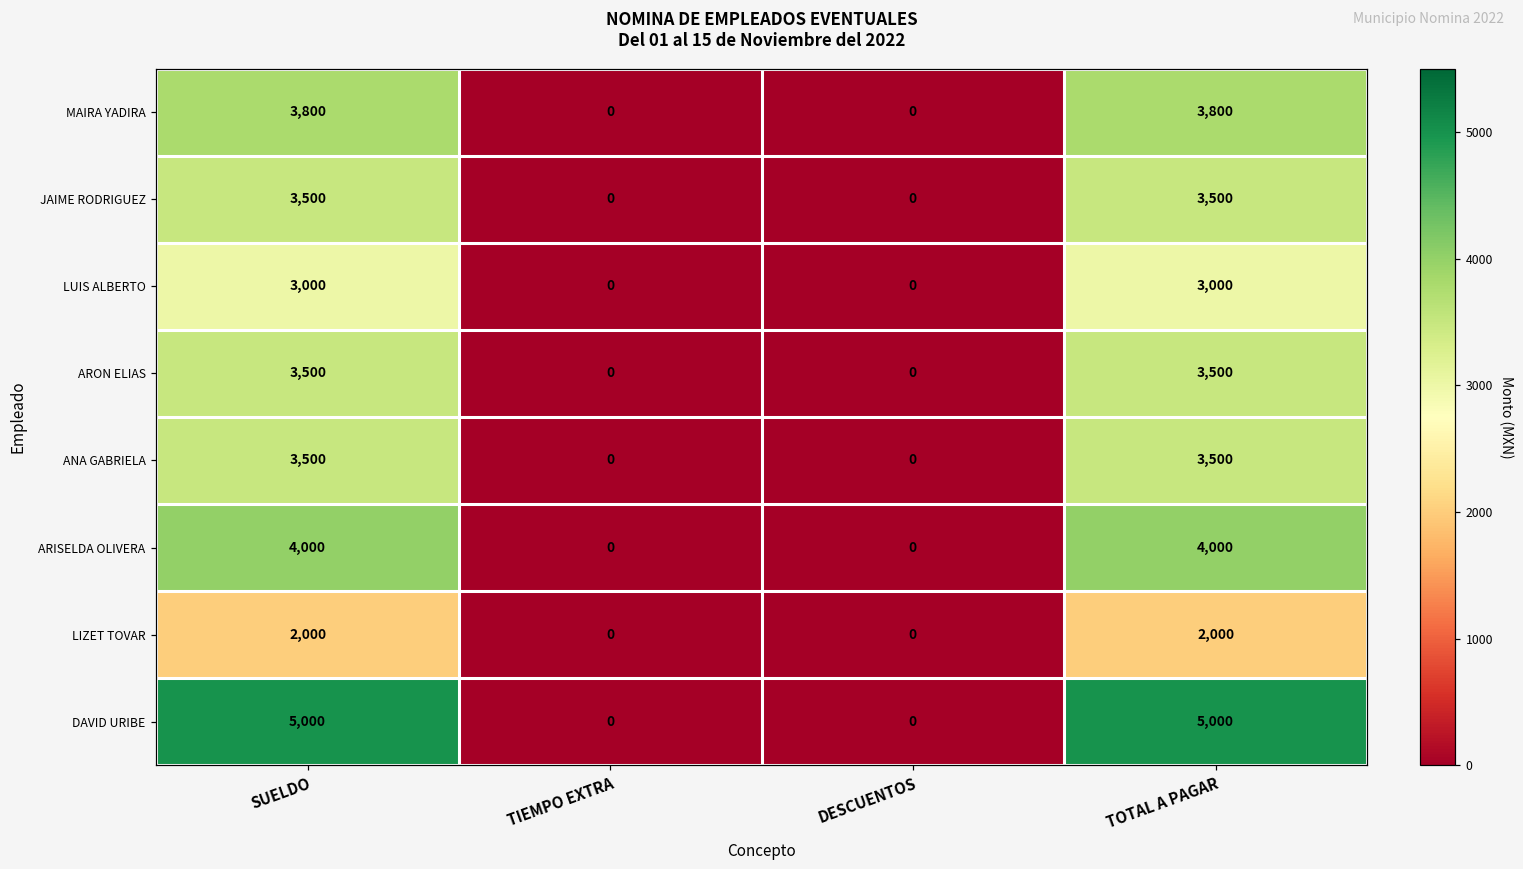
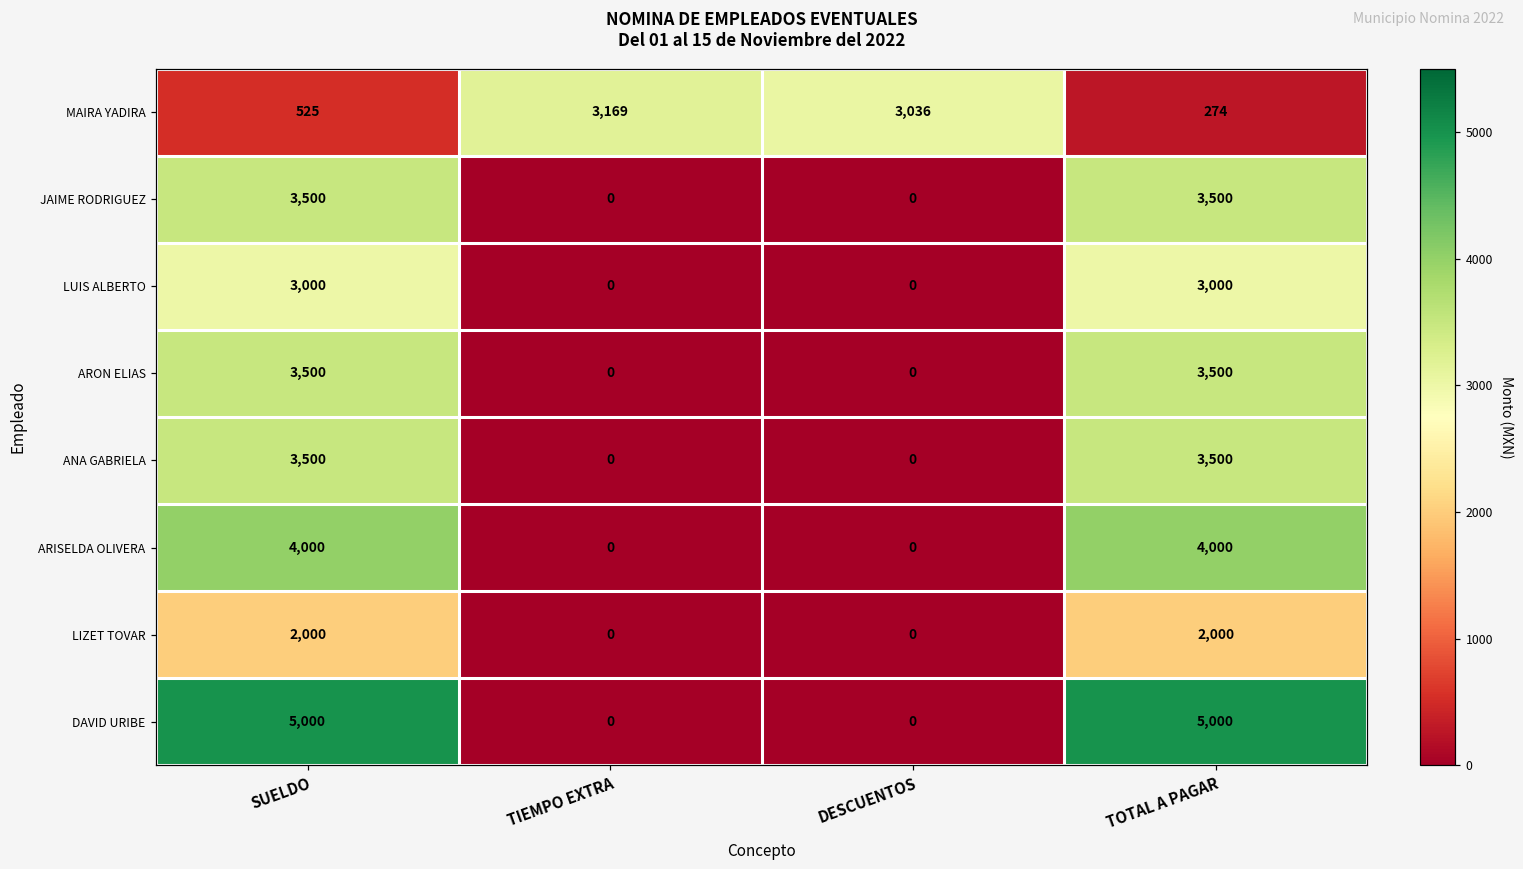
  {
    "MAIRA YADIRA": {
-     "SUELDO": "3,800",
-     "TIEMPO EXTRA": "0",
-     "DESCUENTOS": "0",
-     "TOTAL A PAGAR": "3,800"
+     "SUELDO": "525",
+     "TIEMPO EXTRA": "3,169",
+     "DESCUENTOS": "3,036",
+     "TOTAL A PAGAR": "274"
    },
    "JAIME RODRIGUEZ": {
      "SUELDO": "3,500",
      "TIEMPO EXTRA": "0",
      "DESCUENTOS": "0",
      "TOTAL A PAGAR": "3,500"
    },
    "LUIS ALBERTO": {
      "SUELDO": "3,000",
      "TIEMPO EXTRA": "0",
      "DESCUENTOS": "0",
      "TOTAL A PAGAR": "3,000"
    },
    "ARON ELIAS": {
      "SUELDO": "3,500",
      "TIEMPO EXTRA": "0",
      "DESCUENTOS": "0",
      "TOTAL A PAGAR": "3,500"
    },
    "ANA GABRIELA": {
      "SUELDO": "3,500",
      "TIEMPO EXTRA": "0",
      "DESCUENTOS": "0",
      "TOTAL A PAGAR": "3,500"
    },
    "ARISELDA OLIVERA": {
      "SUELDO": "4,000",
      "TIEMPO EXTRA": "0",
      "DESCUENTOS": "0",
      "TOTAL A PAGAR": "4,000"
    },
    "LIZET TOVAR": {
      "SUELDO": "2,000",
      "TIEMPO EXTRA": "0",
      "DESCUENTOS": "0",
      "TOTAL A PAGAR": "2,000"
    },
    "DAVID URIBE": {
      "SUELDO": "5,000",
      "TIEMPO EXTRA": "0",
      "DESCUENTOS": "0",
      "TOTAL A PAGAR": "5,000"
    }
  }
